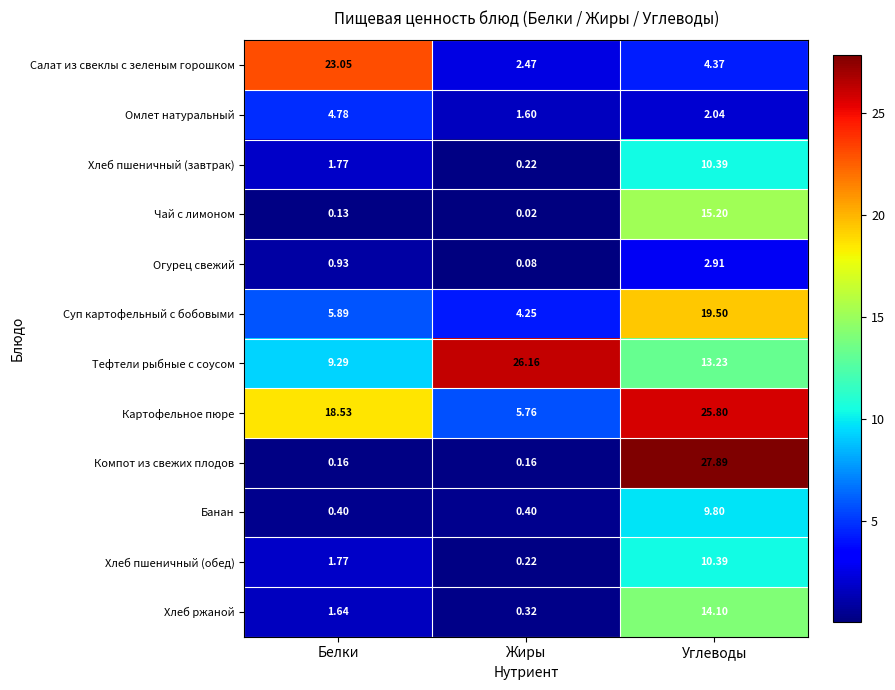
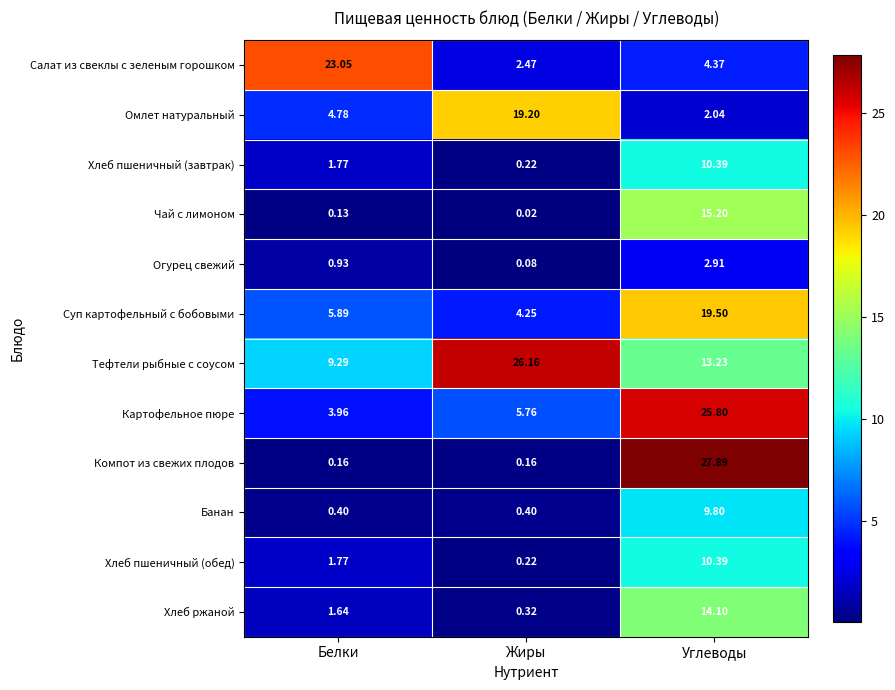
  {
    "Салат из свеклы с зеленым горошком": {
      "Белки": 23.05,
      "Жиры": 2.47,
      "Углеводы": 4.37
    },
    "Омлет натуральный": {
      "Белки": 4.78,
-     "Жиры": 1.60,
+     "Жиры": 19.20,
      "Углеводы": 2.04
    },
    "Хлеб пшеничный (завтрак)": {
      "Белки": 1.77,
      "Жиры": 0.22,
      "Углеводы": 10.39
    },
    "Чай с лимоном": {
      "Белки": 0.13,
      "Жиры": 0.02,
      "Углеводы": 15.20
    },
    "Огурец свежий": {
      "Белки": 0.93,
      "Жиры": 0.08,
      "Углеводы": 2.91
    },
    "Суп картофельный с бобовыми": {
      "Белки": 5.89,
      "Жиры": 4.25,
      "Углеводы": 19.50
    },
    "Тефтели рыбные с соусом": {
      "Белки": 9.29,
      "Жиры": 26.16,
      "Углеводы": 13.23
    },
    "Картофельное пюре": {
-     "Белки": 18.53,
+     "Белки": 3.96,
      "Жиры": 5.76,
      "Углеводы": 25.80
    },
    "Компот из свежих плодов": {
      "Белки": 0.16,
      "Жиры": 0.16,
      "Углеводы": 27.89
    },
    "Банан": {
      "Белки": 0.40,
      "Жиры": 0.40,
      "Углеводы": 9.80
    },
    "Хлеб пшеничный (обед)": {
      "Белки": 1.77,
      "Жиры": 0.22,
      "Углеводы": 10.39
    },
    "Хлеб ржаной": {
      "Белки": 1.64,
      "Жиры": 0.32,
      "Углеводы": 14.10
    }
  }
